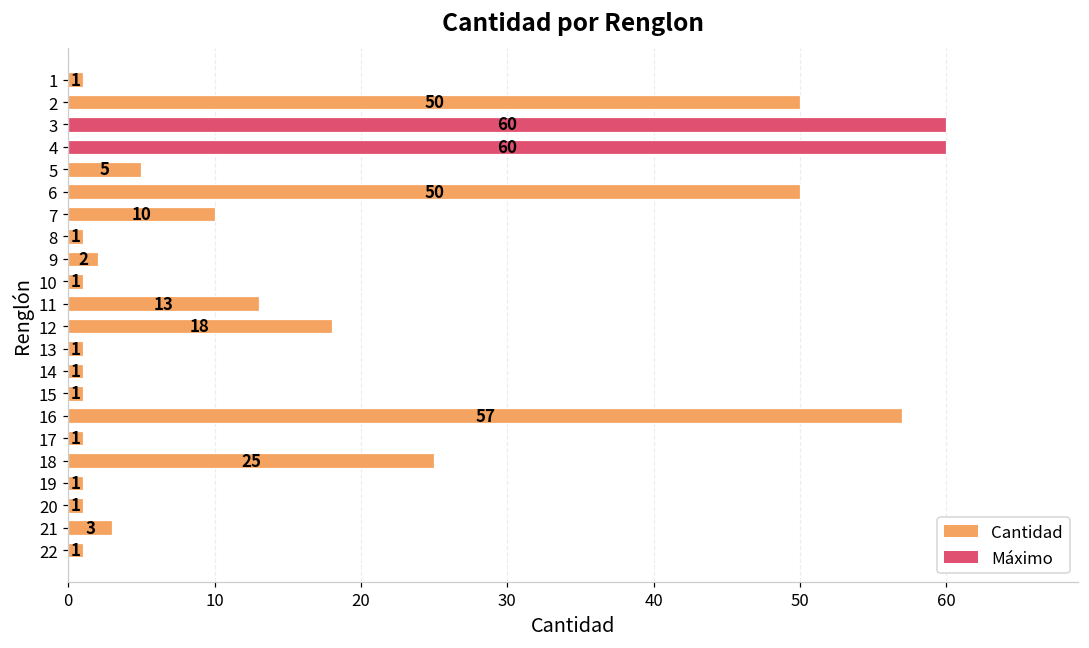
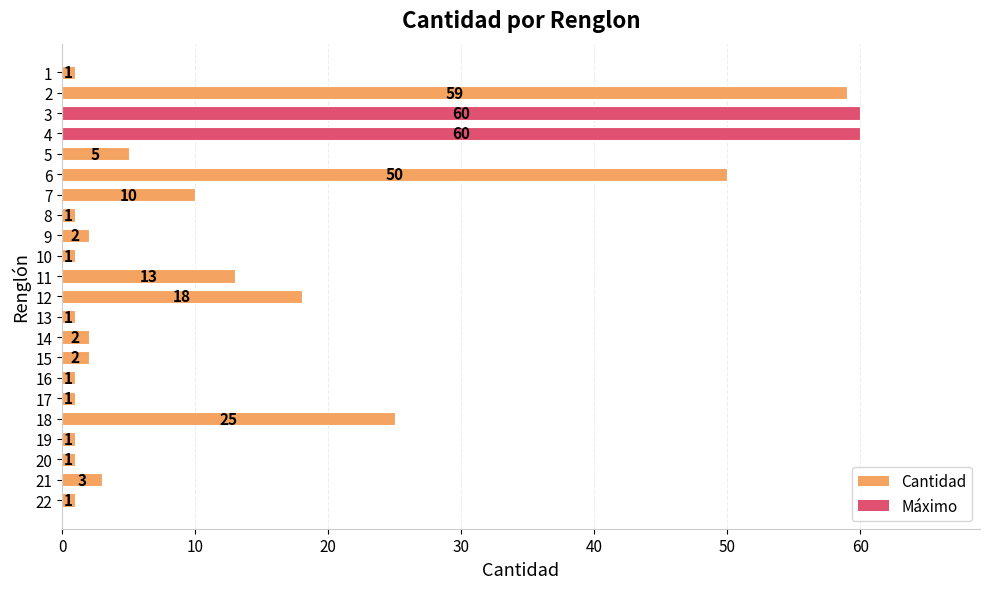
  {
    "1": 1,
-   "2": 50,
+   "2": 59,
    "3": 60,
    "4": 60,
    "5": 5,
    "6": 50,
    "7": 10,
    "8": 1,
    "9": 2,
    "10": 1,
    "11": 13,
    "12": 18,
    "13": 1,
-   "14": 1,
-   "15": 1,
-   "16": 57,
+   "14": 2,
+   "15": 2,
+   "16": 1,
    "17": 1,
    "18": 25,
    "19": 1,
    "20": 1,
    "21": 3,
    "22": 1
  }
